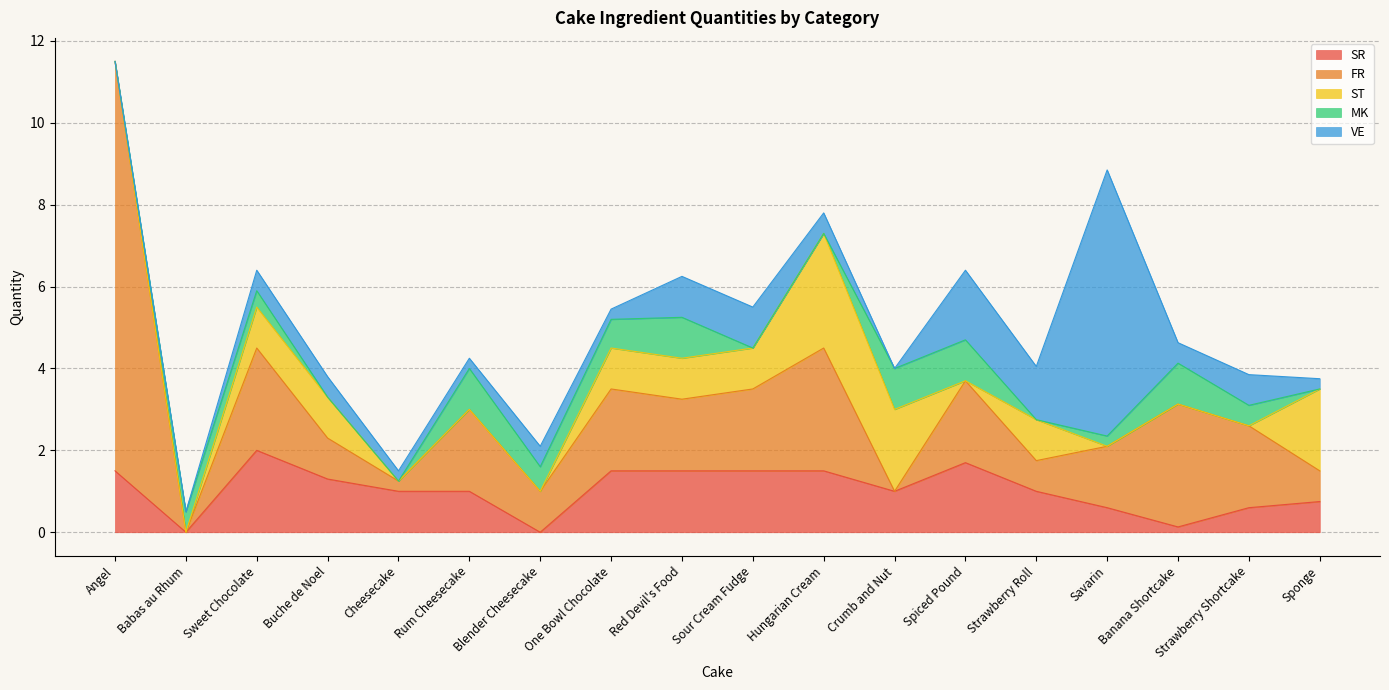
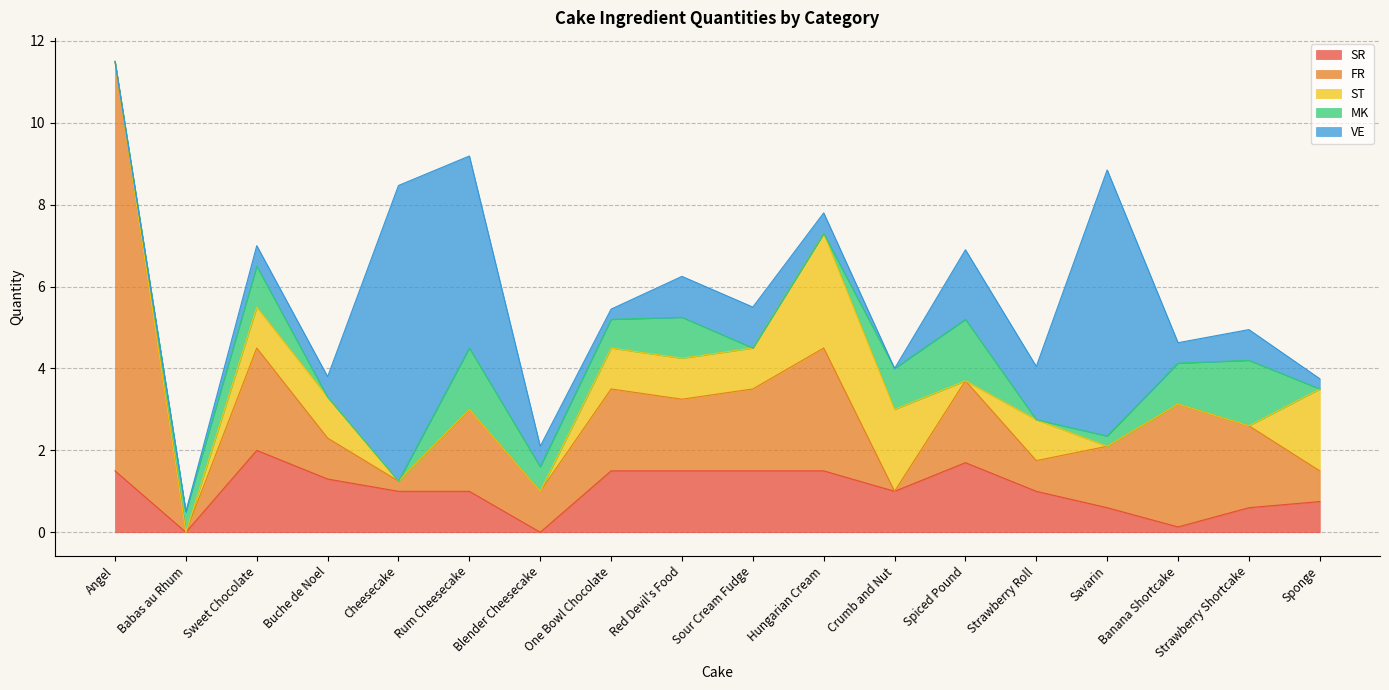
  {
    "ST": {
      "Sweet Chocolate": 1.0,
      "One Bowl Chocolate": 1.0,
      "Red Devil's Food": 1.0,
      "Crumb and Nut": 2.0
    },
    "MK": {
-     "Sweet Chocolate": 0.4,
-     "Rum Cheesecake": 1.0,
+     "Sweet Chocolate": 1.0,
+     "Rum Cheesecake": 1.5,
      "Blender Cheesecake": 0.6,
      "One Bowl Chocolate": 0.7,
      "Red Devil's Food": 1.0,
-     "Spiced Pound": 1.0,
+     "Spiced Pound": 1.5,
      "Savarin": 0.3,
      "Banana Shortcake": 1.0,
-     "Strawberry Shortcake": 0.5
+     "Strawberry Shortcake": 1.6
    },
    "VE": {
      "Sweet Chocolate": 0.5,
      "Buche de Noel": 0.5,
-     "Cheesecake": 0.3,
-     "Rum Cheesecake": 0.3,
+     "Cheesecake": 7.2,
+     "Rum Cheesecake": 4.7,
      "Blender Cheesecake": 0.5,
      "One Bowl Chocolate": 0.3,
      "Red Devil's Food": 1.0,
      "Sour Cream Fudge": 1.0,
      "Hungarian Cream": 0.5,
      "Spiced Pound": 1.7,
      "Strawberry Roll": 1.3,
      "Savarin": 6.5,
      "Banana Shortcake": 0.5,
      "Strawberry Shortcake": 0.8,
      "Sponge": 0.3
    }
  }
